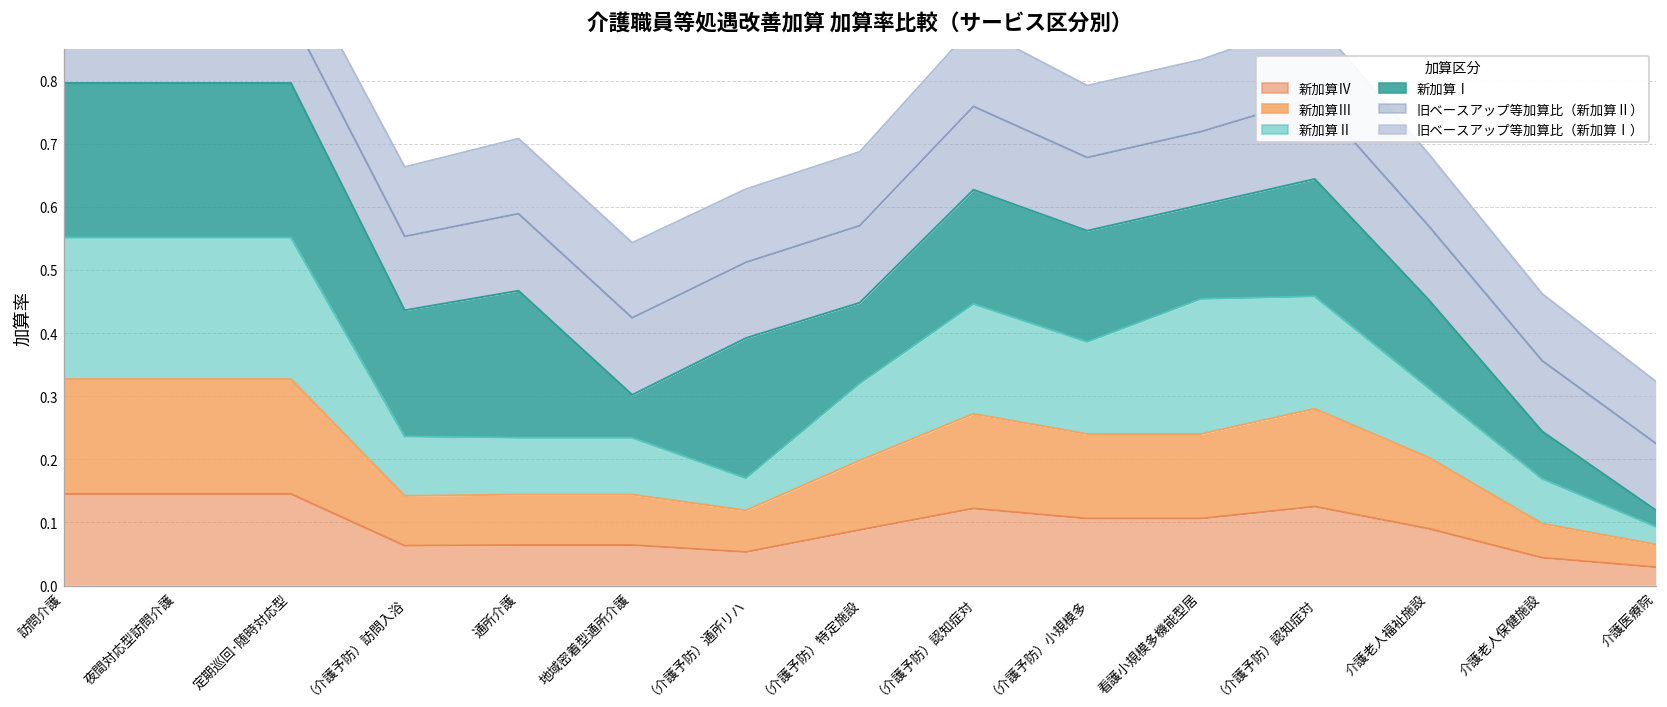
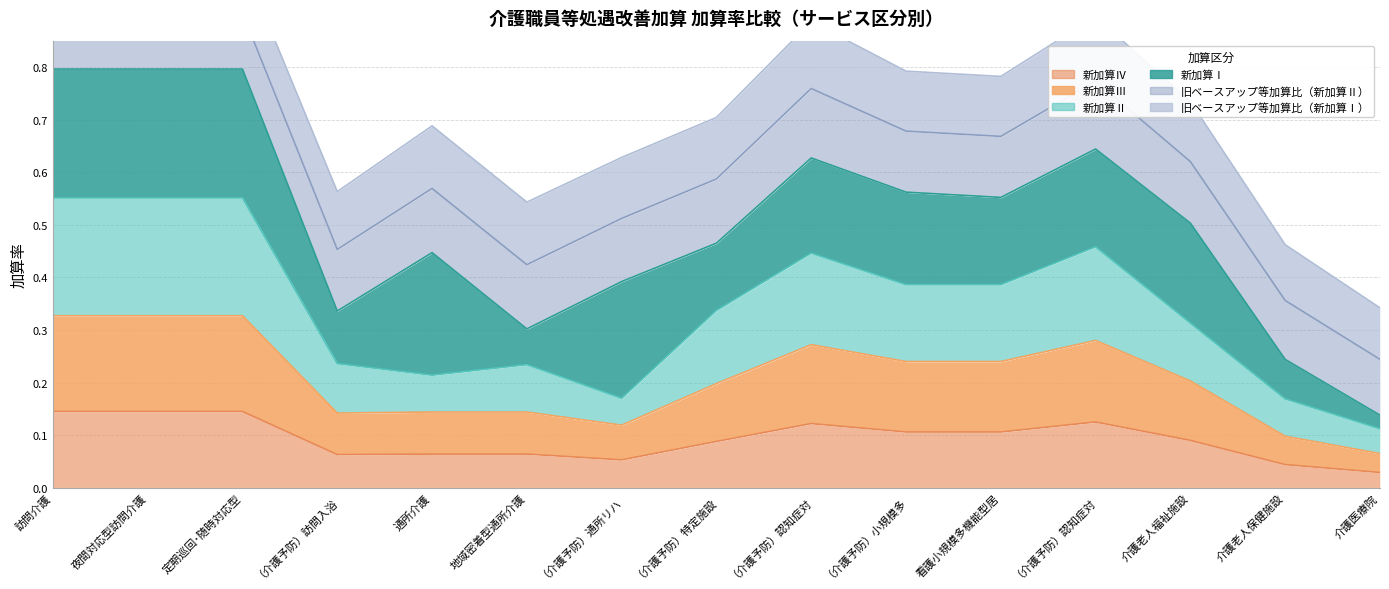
  {
    "新加算Ⅱ": {
      "訪問介護": 0.22,
      "夜間対応型訪問介護": 0.22,
      "定期巡回･随時対応型": 0.22,
      "（介護予防）訪問入浴": 0.09,
-     "通所介護": 0.09,
+     "通所介護": 0.07,
      "地域密着型通所介護": 0.09,
      "（介護予防）通所リハ": 0.05,
-     "（介護予防）特定施設": 0.12,
+     "（介護予防）特定施設": 0.14,
      "（介護予防）小規模多": 0.15,
-     "看護小規模多機能型居": 0.21,
+     "看護小規模多機能型居": 0.15,
      "介護老人福祉施設": 0.11,
      "介護老人保健施設": 0.07,
-     "介護医療院": 0.03
+     "介護医療院": 0.05
    },
    "新加算Ⅰ": {
      "訪問介護": 0.25,
      "夜間対応型訪問介護": 0.25,
      "定期巡回･随時対応型": 0.25,
-     "（介護予防）訪問入浴": 0.2,
+     "（介護予防）訪問入浴": 0.1,
      "通所介護": 0.23,
      "地域密着型通所介護": 0.07,
      "（介護予防）通所リハ": 0.22,
      "（介護予防）特定施設": 0.13,
      "（介護予防）小規模多": 0.18,
-     "看護小規模多機能型居": 0.15,
-     "介護老人福祉施設": 0.14,
+     "看護小規模多機能型居": 0.17,
+     "介護老人福祉施設": 0.19,
      "介護老人保健施設": 0.08,
      "介護医療院": 0.03
    }
  }
